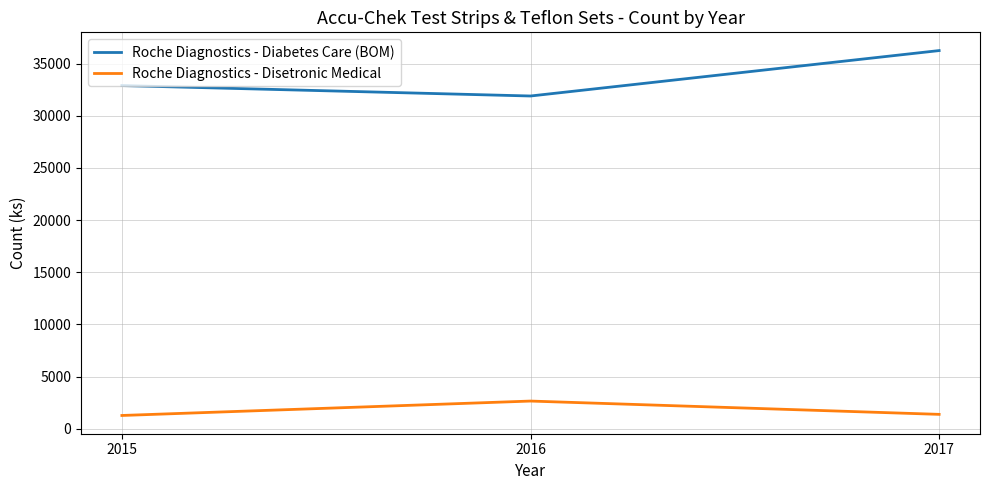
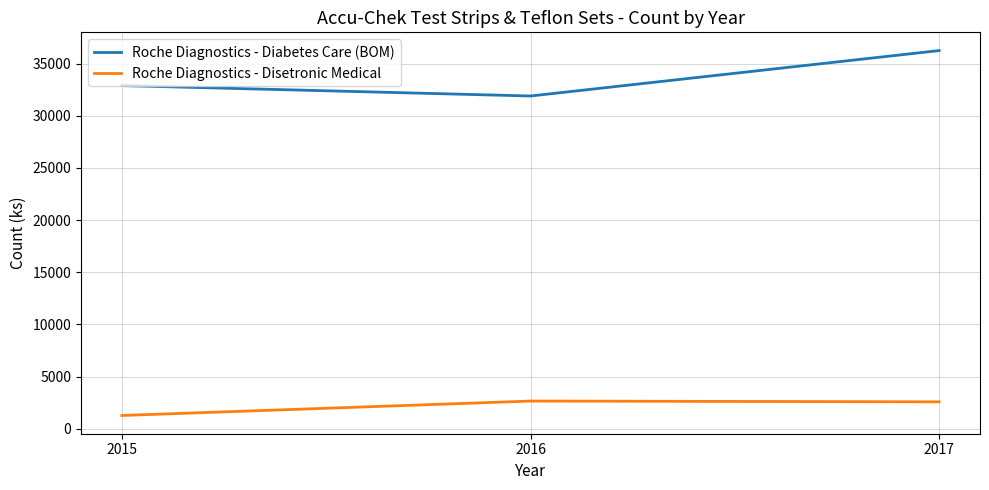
  {
    "Roche Diagnostics - Diabetes Care (BOM)": {
      "2016": 31900,
      "2017": 36200
    },
    "Roche Diagnostics - Disetronic Medical": {
      "2015": 1300,
      "2016": 2700,
-     "2017": 1400
+     "2017": 2600
    }
  }
